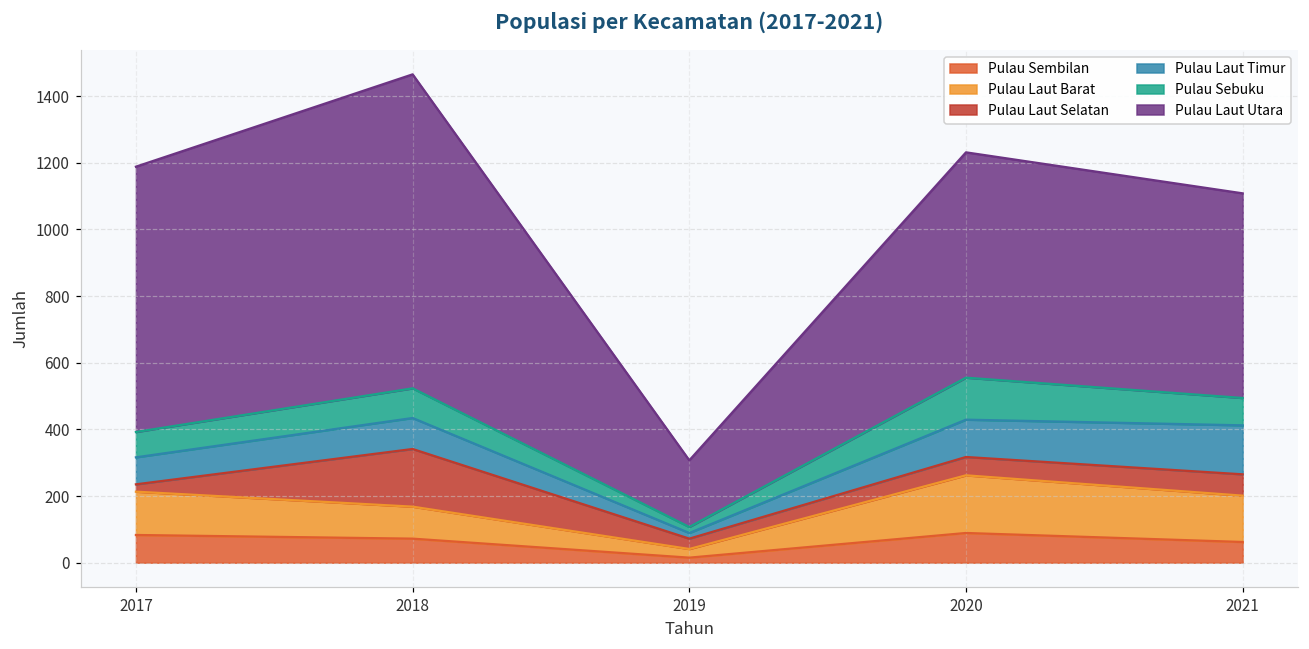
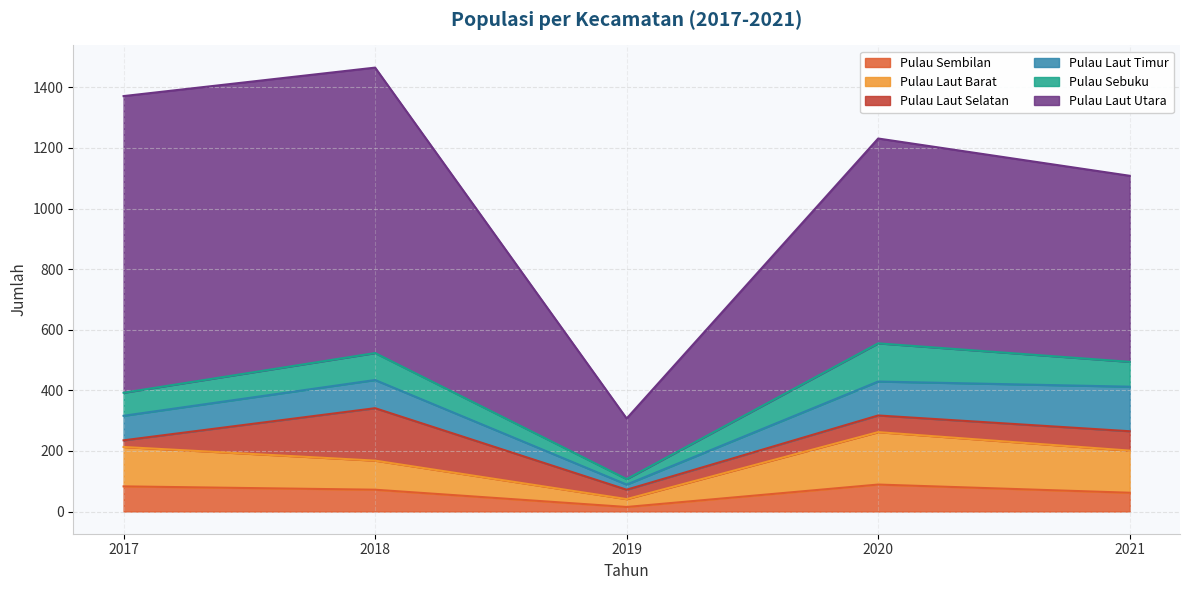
  {
    "Pulau Laut Utara": {
-     "2017": 800,
+     "2017": 980,
      "2018": 940,
      "2019": 200,
      "2020": 680,
      "2021": 610
    }
  }
